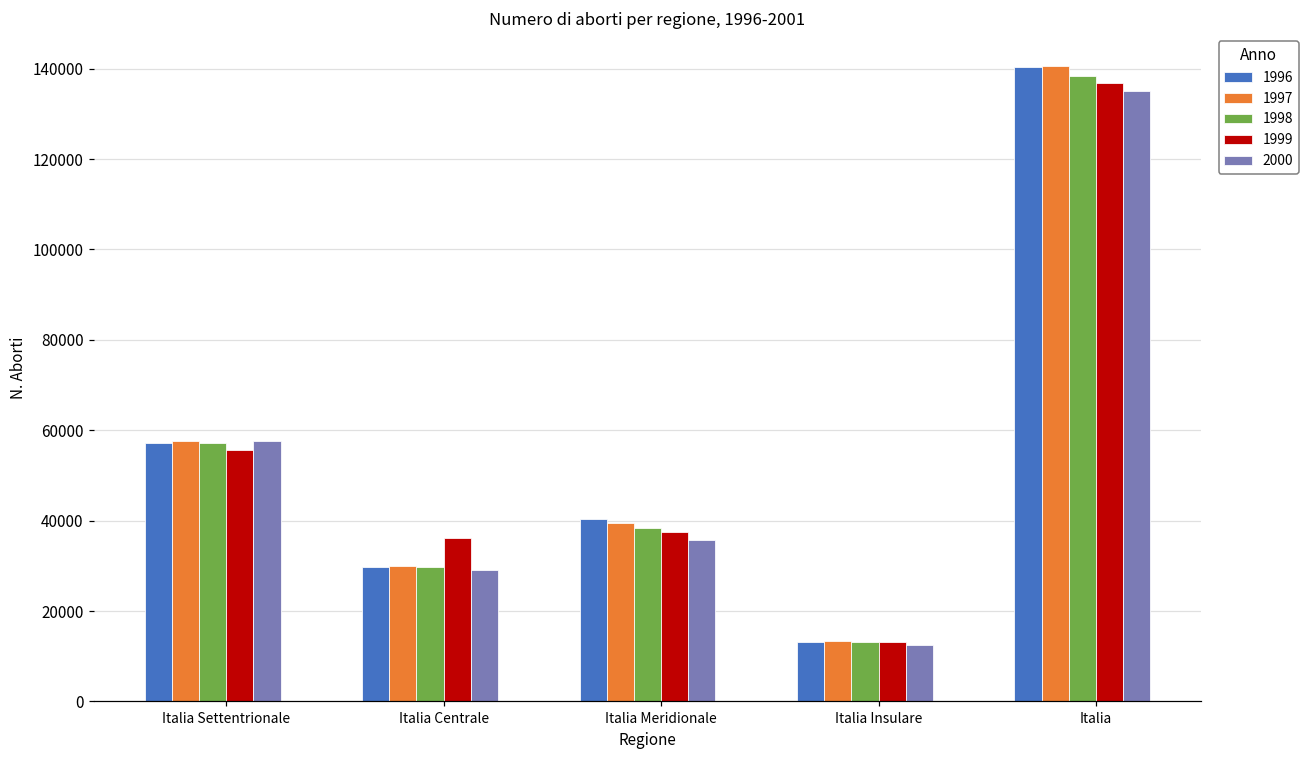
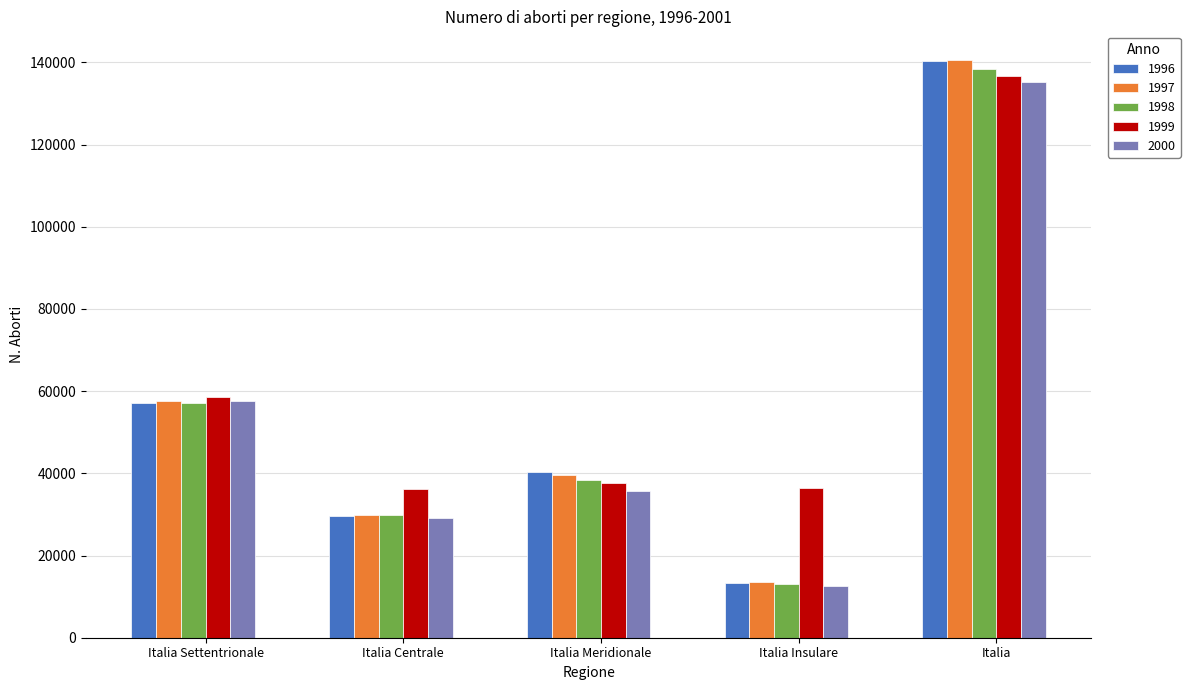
  {
    "1997": {
      "Italia Settentrionale": 58000,
      "Italia Centrale": 30000,
      "Italia Meridionale": 39000,
      "Italia Insulare": 13000,
      "Italia": 141000
    },
    "1998": {
      "Italia Settentrionale": 57000,
      "Italia Centrale": 30000,
      "Italia Meridionale": 38000,
      "Italia Insulare": 13000,
      "Italia": 138000
    },
    "1999": {
-     "Italia Settentrionale": 56000,
+     "Italia Settentrionale": 59000,
      "Italia Centrale": 36000,
      "Italia Meridionale": 38000,
-     "Italia Insulare": 13000,
+     "Italia Insulare": 36000,
      "Italia": 137000
    }
  }
